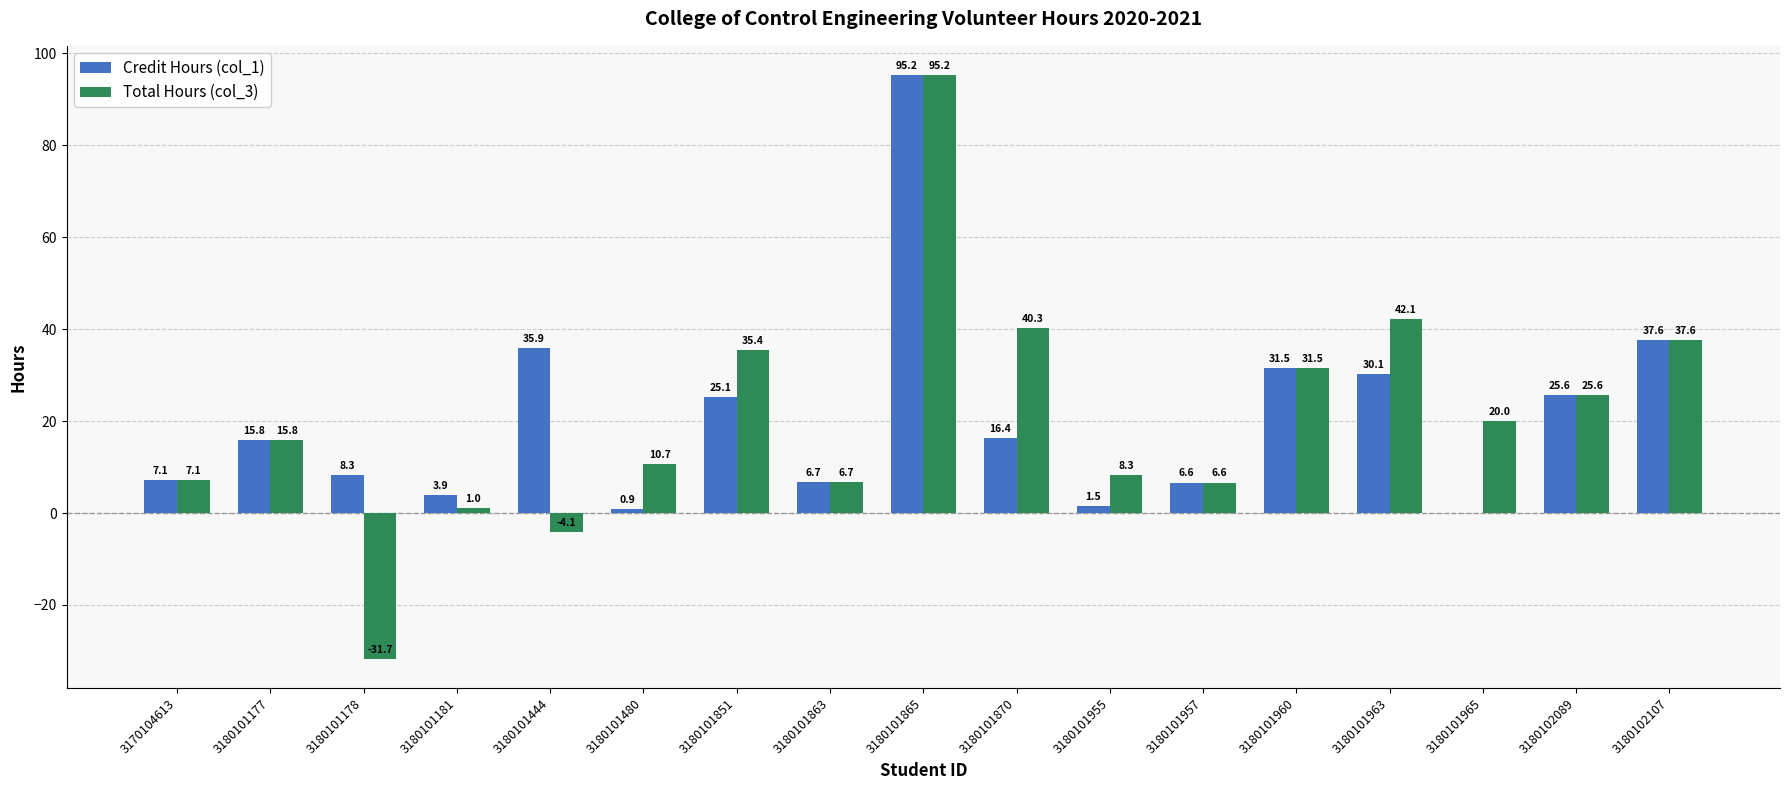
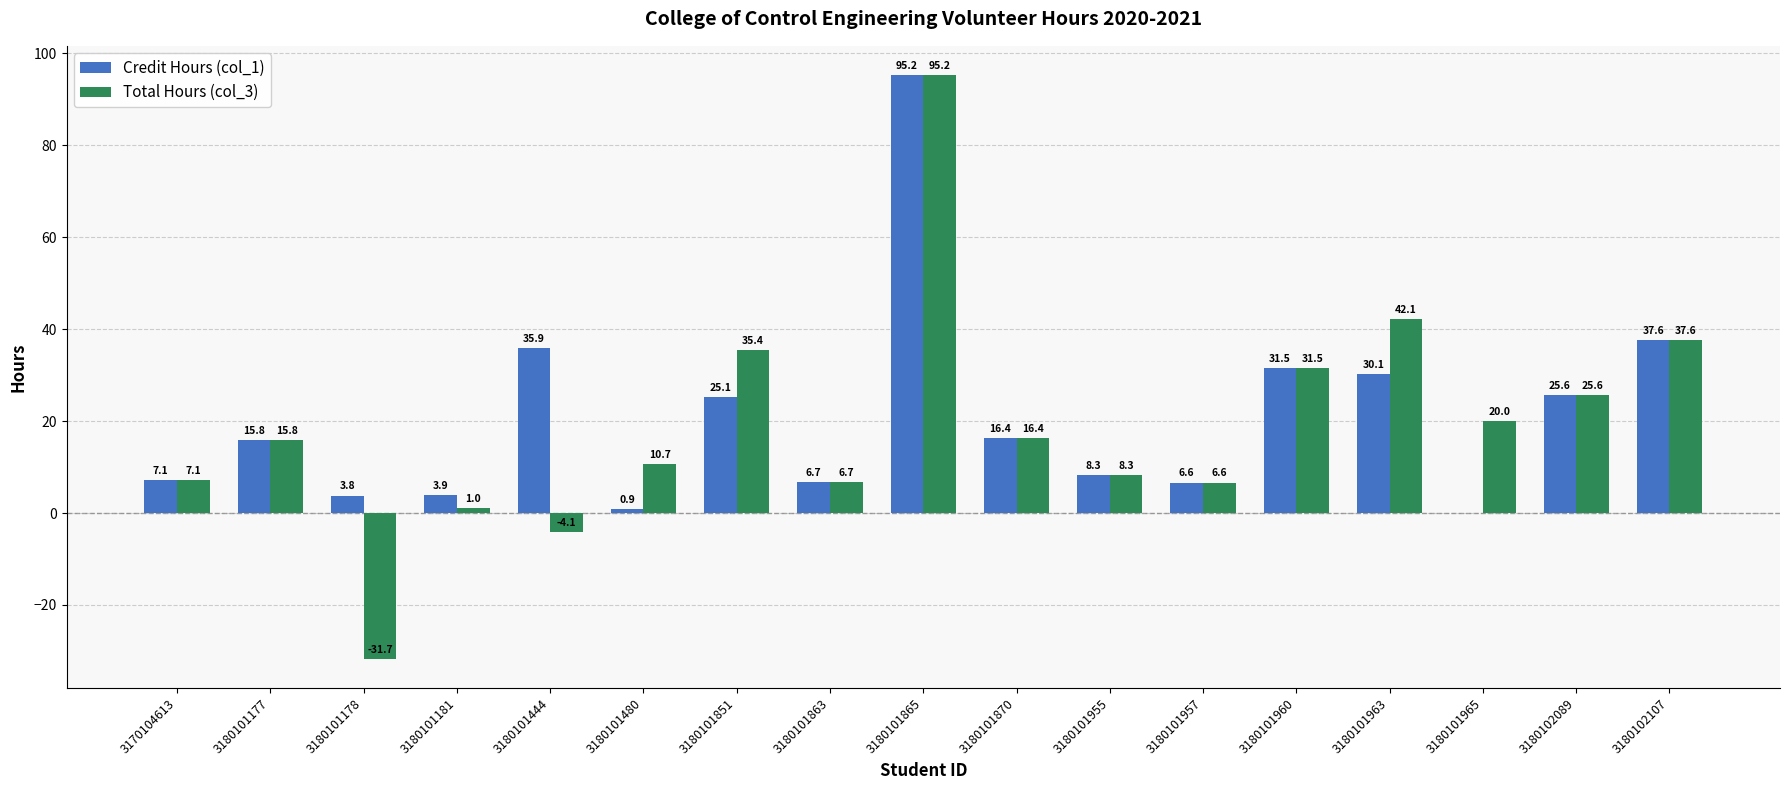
  {
    "Credit Hours (col_1)": {
      "3170104613": 7.1,
      "3180101177": 15.8,
-     "3180101178": 8.3,
+     "3180101178": 3.8,
      "3180101181": 3.9,
      "3180101444": 35.9,
      "3180101480": 0.9,
      "3180101851": 25.1,
      "3180101863": 6.7,
      "3180101865": 95.2,
      "3180101870": 16.4,
-     "3180101955": 1.5,
+     "3180101955": 8.3,
      "3180101957": 6.6,
      "3180101960": 31.5,
      "3180101963": 30.1,
      "3180102089": 25.6,
      "3180102107": 37.6
    },
    "Total Hours (col_3)": {
      "3170104613": 7.1,
      "3180101177": 15.8,
      "3180101178": -31.7,
      "3180101181": 1.0,
      "3180101444": -4.1,
      "3180101480": 10.7,
      "3180101851": 35.4,
      "3180101863": 6.7,
      "3180101865": 95.2,
-     "3180101870": 40.3,
+     "3180101870": 16.4,
      "3180101955": 8.3,
      "3180101957": 6.6,
      "3180101960": 31.5,
      "3180101963": 42.1,
      "3180101965": 20.0,
      "3180102089": 25.6,
      "3180102107": 37.6
    }
  }
